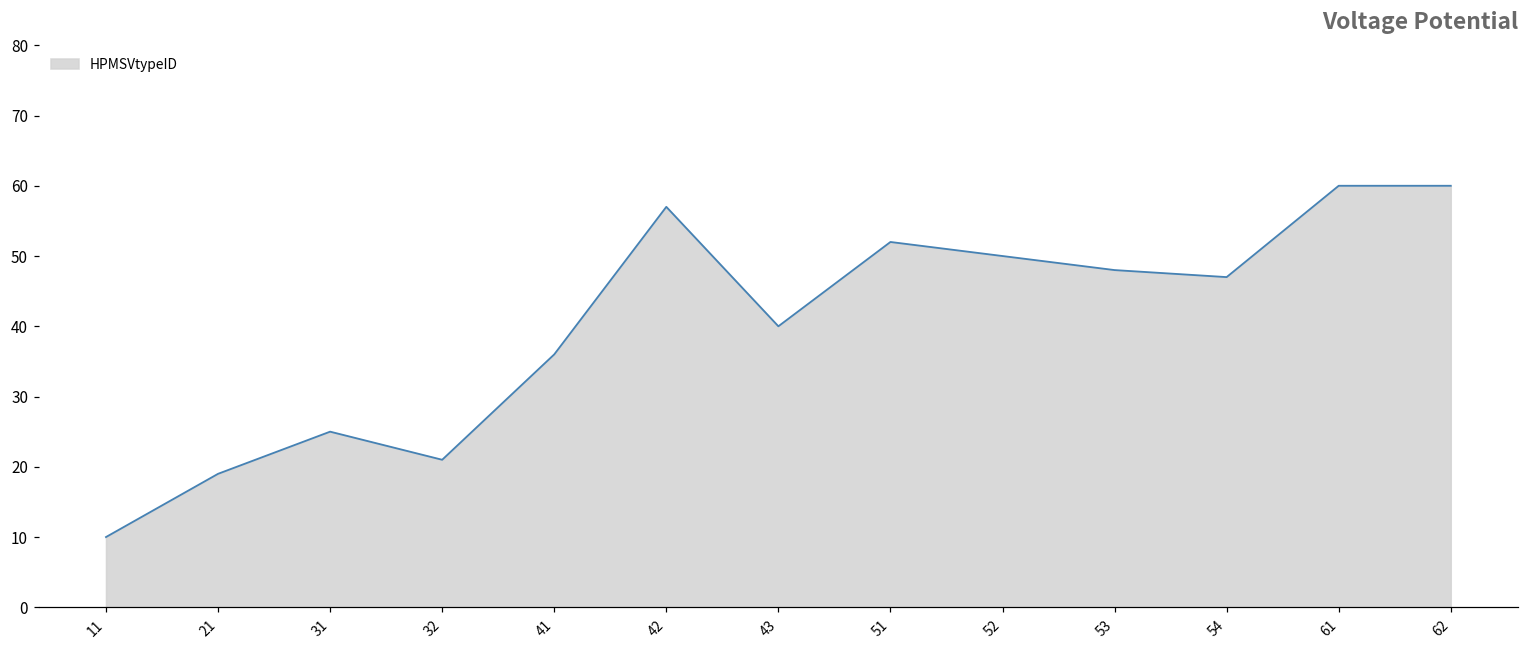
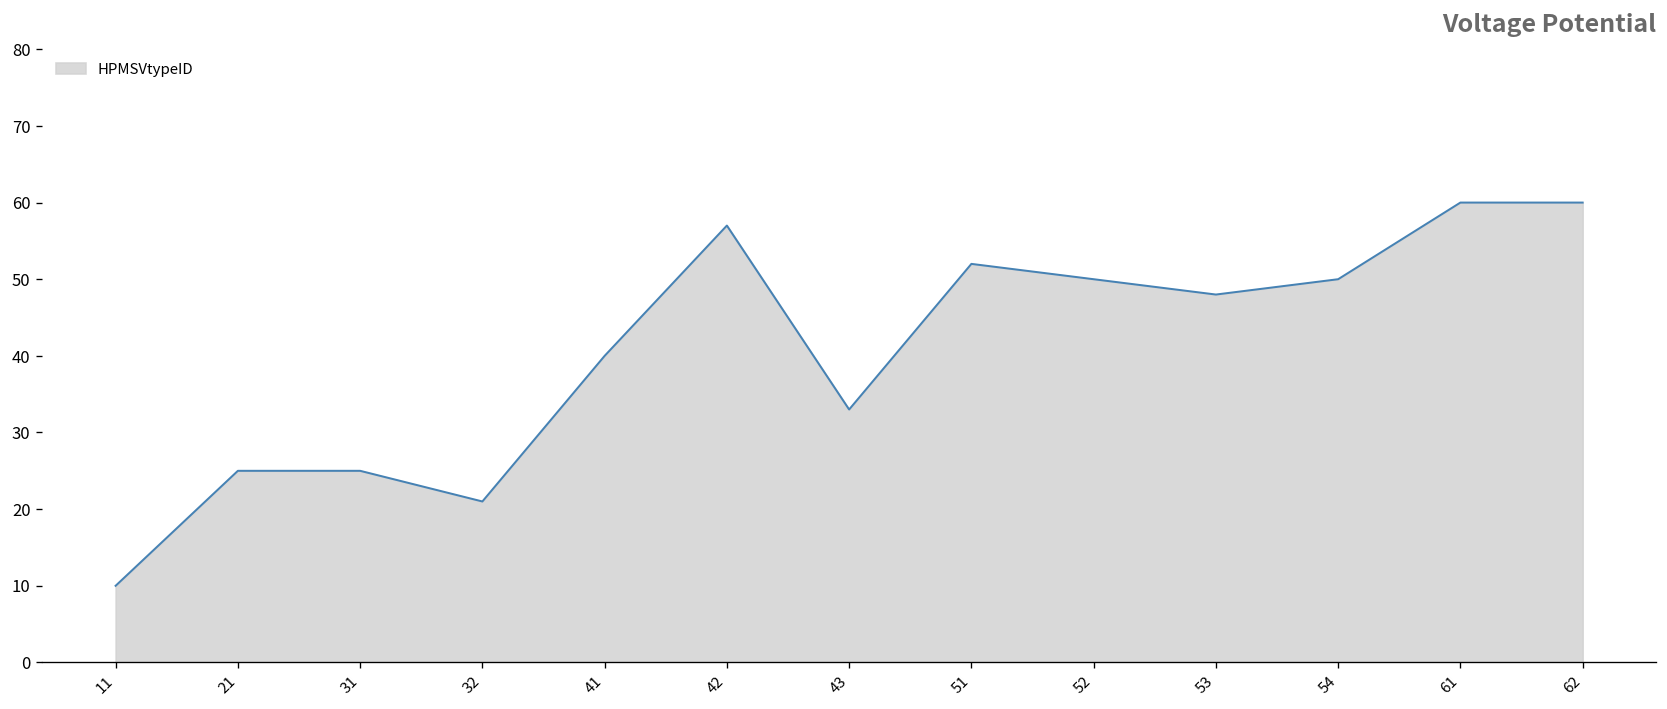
  {
    "11": 10,
-   "21": 19,
+   "21": 25,
    "31": 25,
    "32": 21,
-   "41": 36,
+   "41": 40,
    "42": 57,
-   "43": 40,
+   "43": 33,
    "51": 52,
    "52": 50,
    "53": 48,
-   "54": 47,
+   "54": 50,
    "61": 60,
    "62": 60
  }
